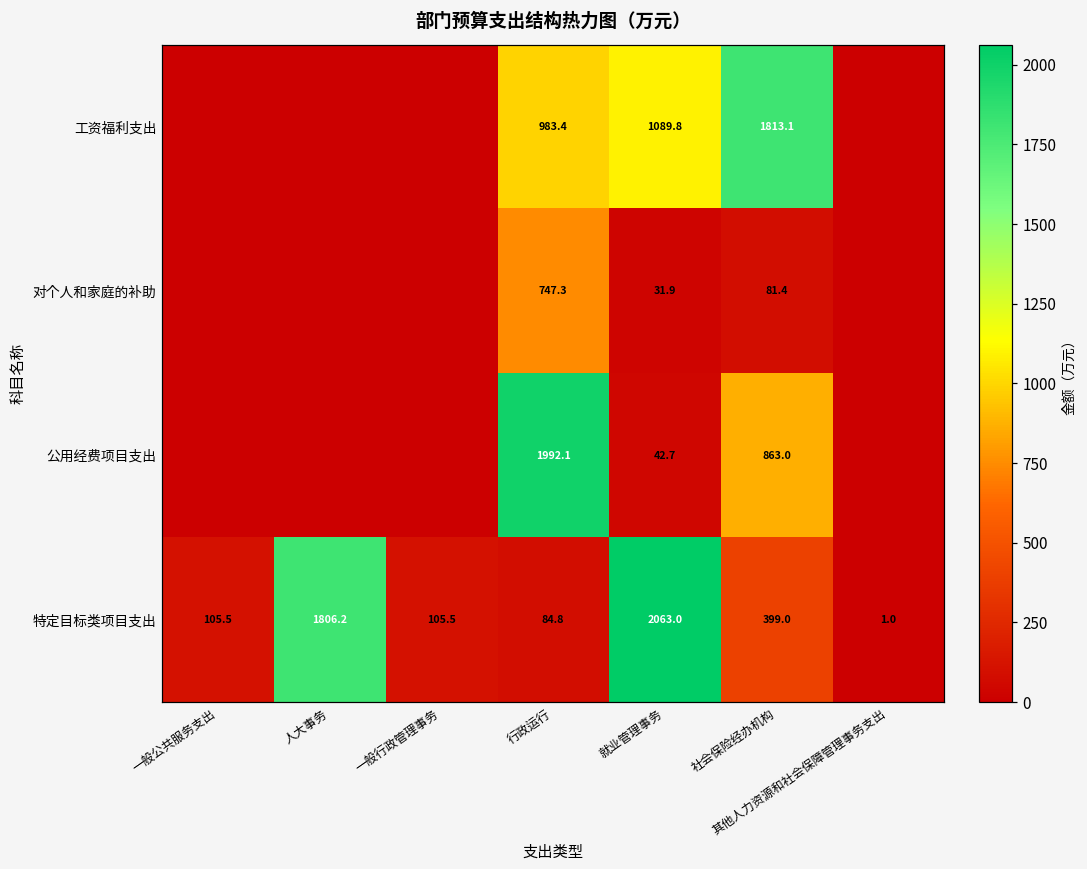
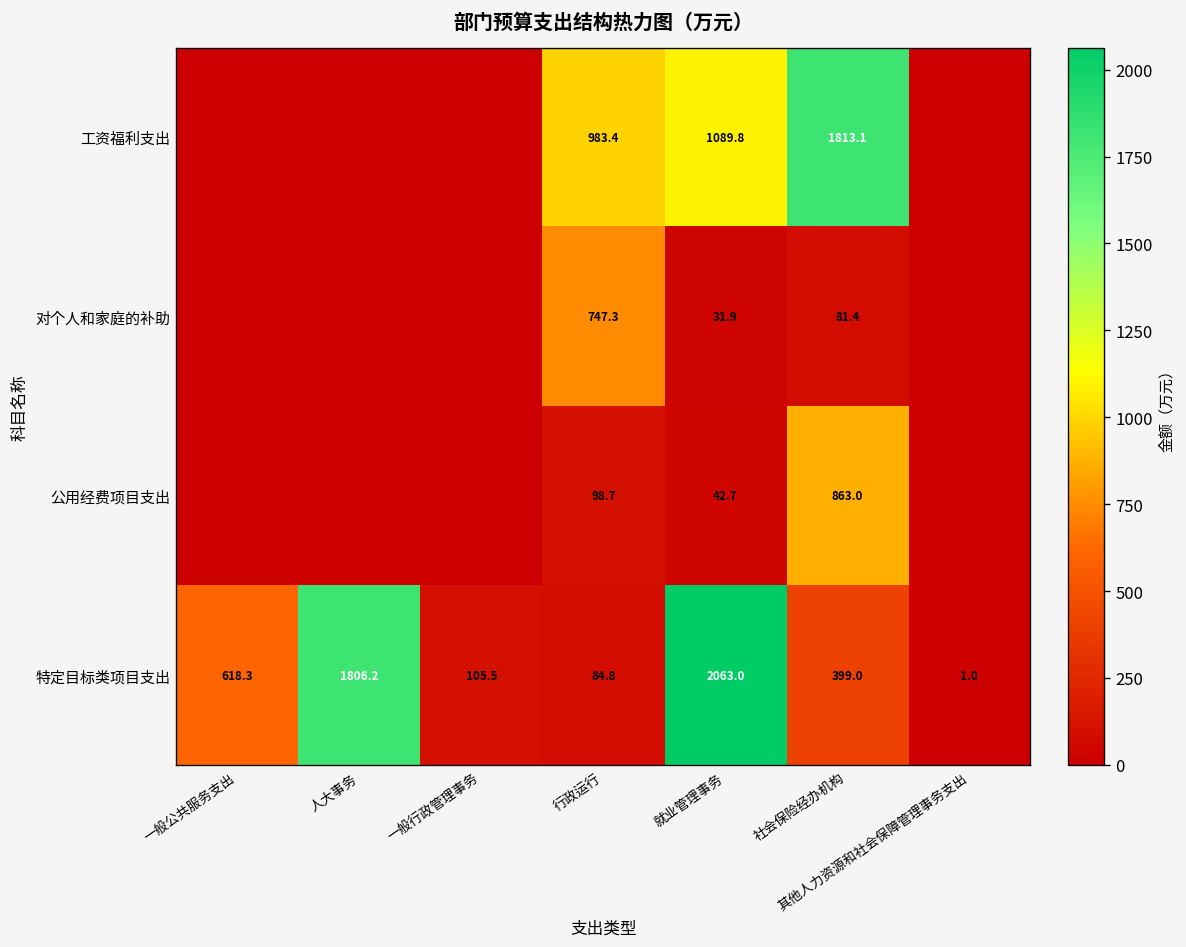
  {
    "工资福利支出": {
      "行政运行": 983.4,
      "就业管理事务": 1089.8,
      "社会保险经办机构": 1813.1
    },
    "对个人和家庭的补助": {
      "行政运行": 747.3,
      "就业管理事务": 31.9,
      "社会保险经办机构": 81.4
    },
    "公用经费项目支出": {
-     "行政运行": 1992.1,
+     "行政运行": 98.7,
      "就业管理事务": 42.7,
      "社会保险经办机构": 863.0
    },
    "特定目标类项目支出": {
-     "一般公共服务支出": 105.5,
+     "一般公共服务支出": 618.3,
      "人大事务": 1806.2,
      "一般行政管理事务": 105.5,
      "行政运行": 84.8,
      "就业管理事务": 2063.0,
      "社会保险经办机构": 399.0,
      "其他人力资源和社会保障管理事务支出": 1.0
    }
  }
